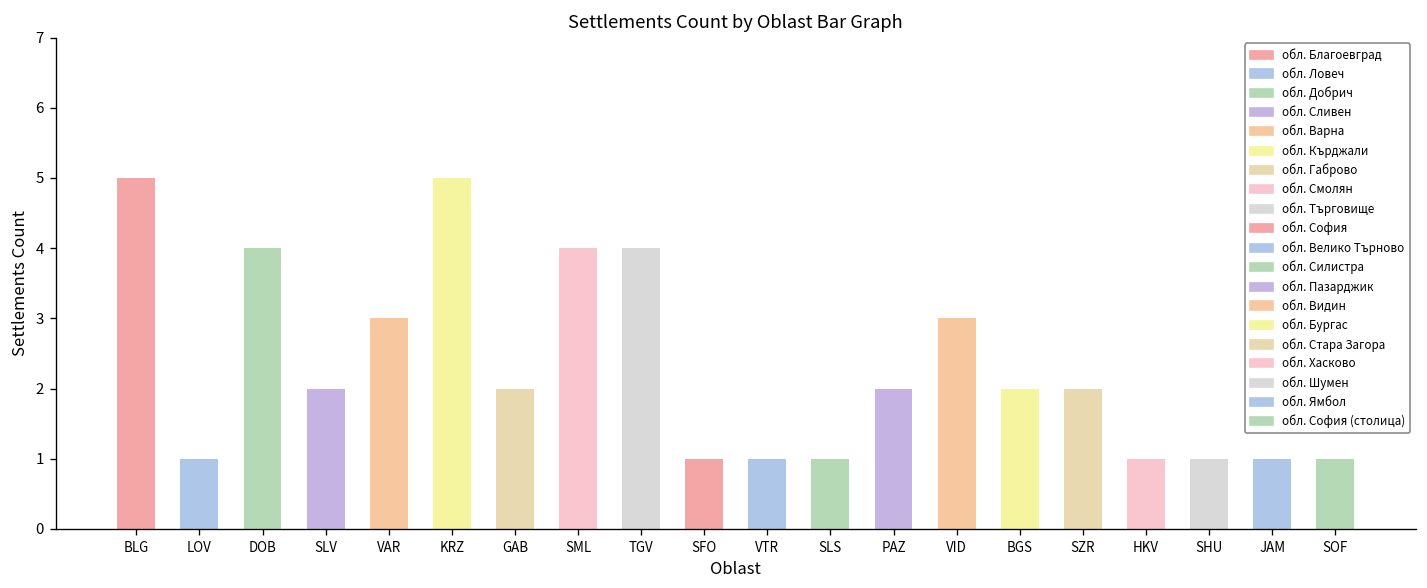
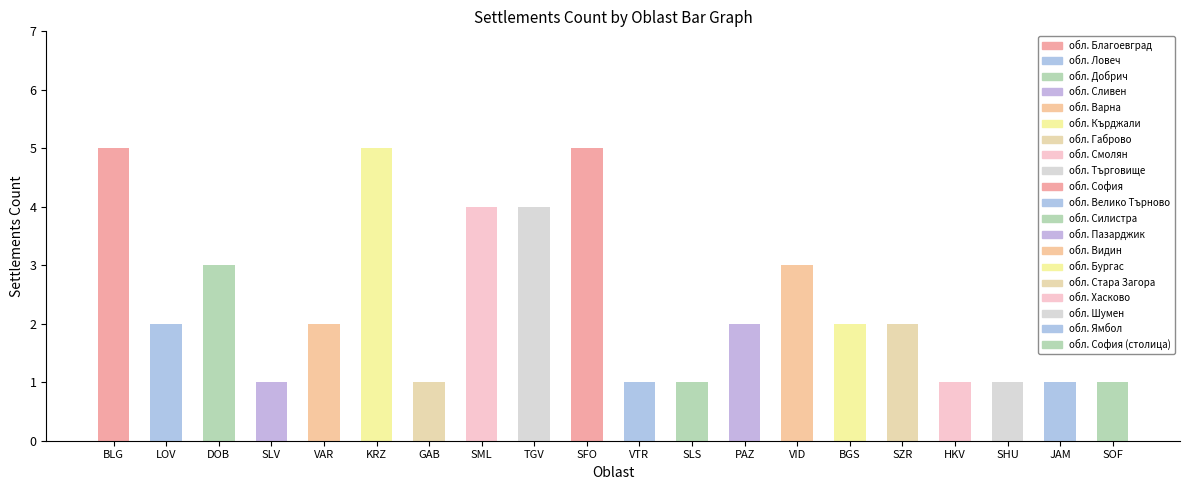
  {
    "BLG": 5,
-   "LOV": 1,
-   "DOB": 4,
-   "SLV": 2,
-   "VAR": 3,
+   "LOV": 2,
+   "DOB": 3,
+   "SLV": 1,
+   "VAR": 2,
    "KRZ": 5,
-   "GAB": 2,
+   "GAB": 1,
    "SML": 4,
    "TGV": 4,
-   "SFO": 1,
+   "SFO": 5,
    "VTR": 1,
    "SLS": 1,
    "PAZ": 2,
    "VID": 3,
    "BGS": 2,
    "SZR": 2,
    "HKV": 1,
    "SHU": 1,
    "JAM": 1,
    "SOF": 1
  }
